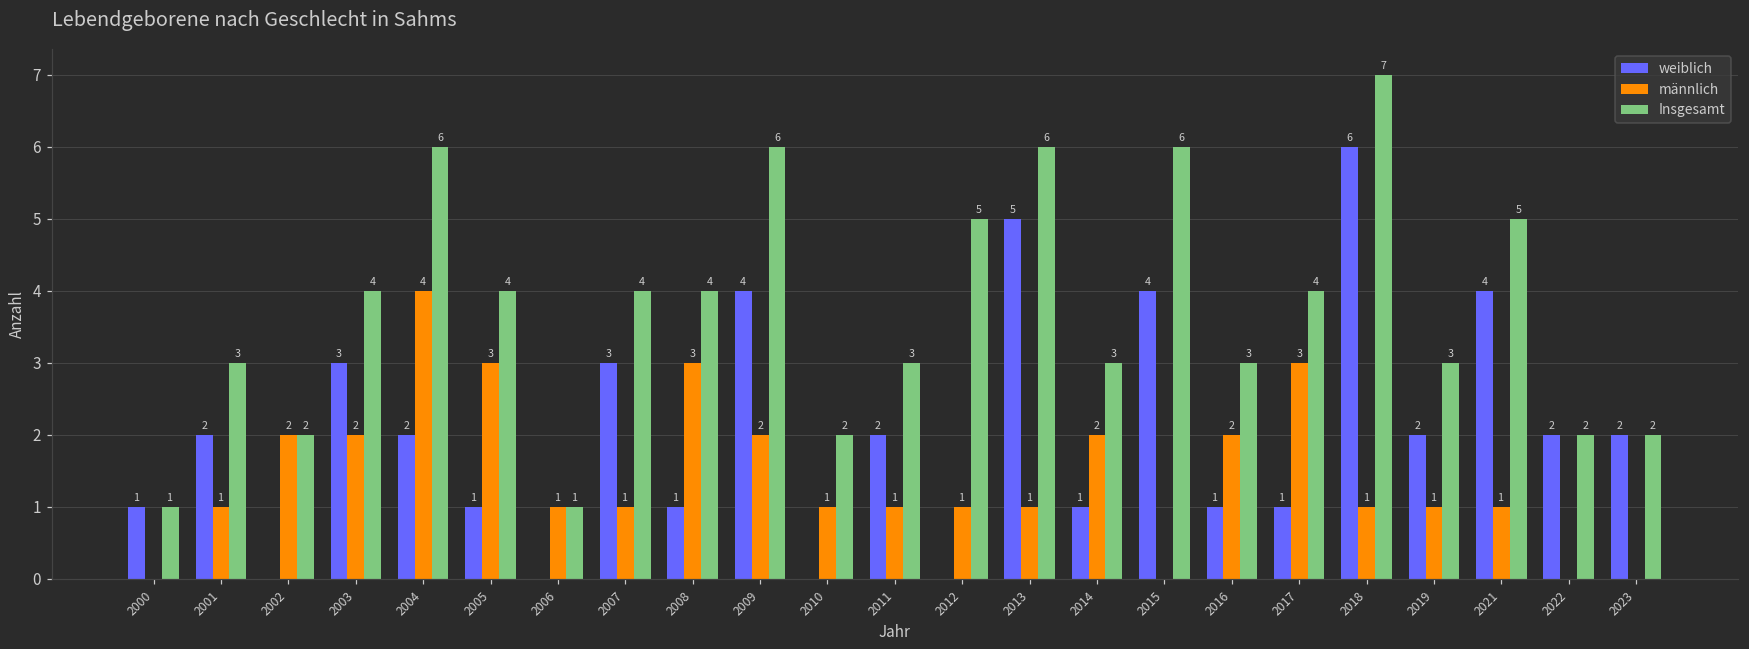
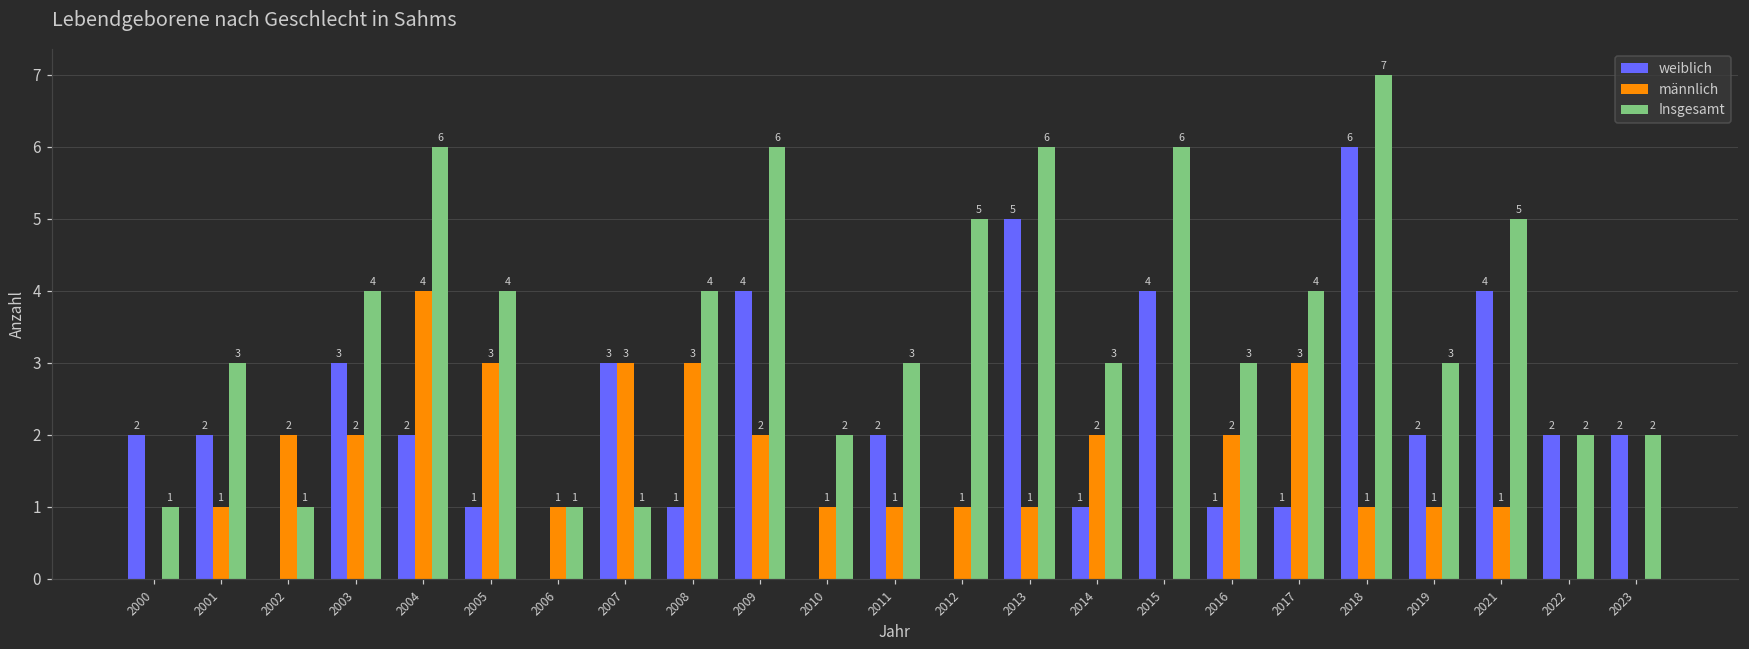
  {
    "weiblich": {
-     "2000": 1,
+     "2000": 2,
      "2001": 2,
      "2003": 3,
      "2004": 2,
      "2005": 1,
      "2007": 3,
      "2008": 1,
      "2009": 4,
      "2011": 2,
      "2013": 5,
      "2014": 1,
      "2015": 4,
      "2016": 1,
      "2017": 1,
      "2018": 6,
      "2019": 2,
      "2021": 4,
      "2022": 2,
      "2023": 2
    },
    "männlich": {
      "2001": 1,
      "2002": 2,
      "2003": 2,
      "2004": 4,
      "2005": 3,
      "2006": 1,
-     "2007": 1,
+     "2007": 3,
      "2008": 3,
      "2009": 2,
      "2010": 1,
      "2011": 1,
      "2012": 1,
      "2013": 1,
      "2014": 2,
      "2016": 2,
      "2017": 3,
      "2018": 1,
      "2019": 1,
      "2021": 1
    },
    "Insgesamt": {
      "2000": 1,
      "2001": 3,
-     "2002": 2,
+     "2002": 1,
      "2003": 4,
      "2004": 6,
      "2005": 4,
      "2006": 1,
-     "2007": 4,
+     "2007": 1,
      "2008": 4,
      "2009": 6,
      "2010": 2,
      "2011": 3,
      "2012": 5,
      "2013": 6,
      "2014": 3,
      "2015": 6,
      "2016": 3,
      "2017": 4,
      "2018": 7,
      "2019": 3,
      "2021": 5,
      "2022": 2,
      "2023": 2
    }
  }
